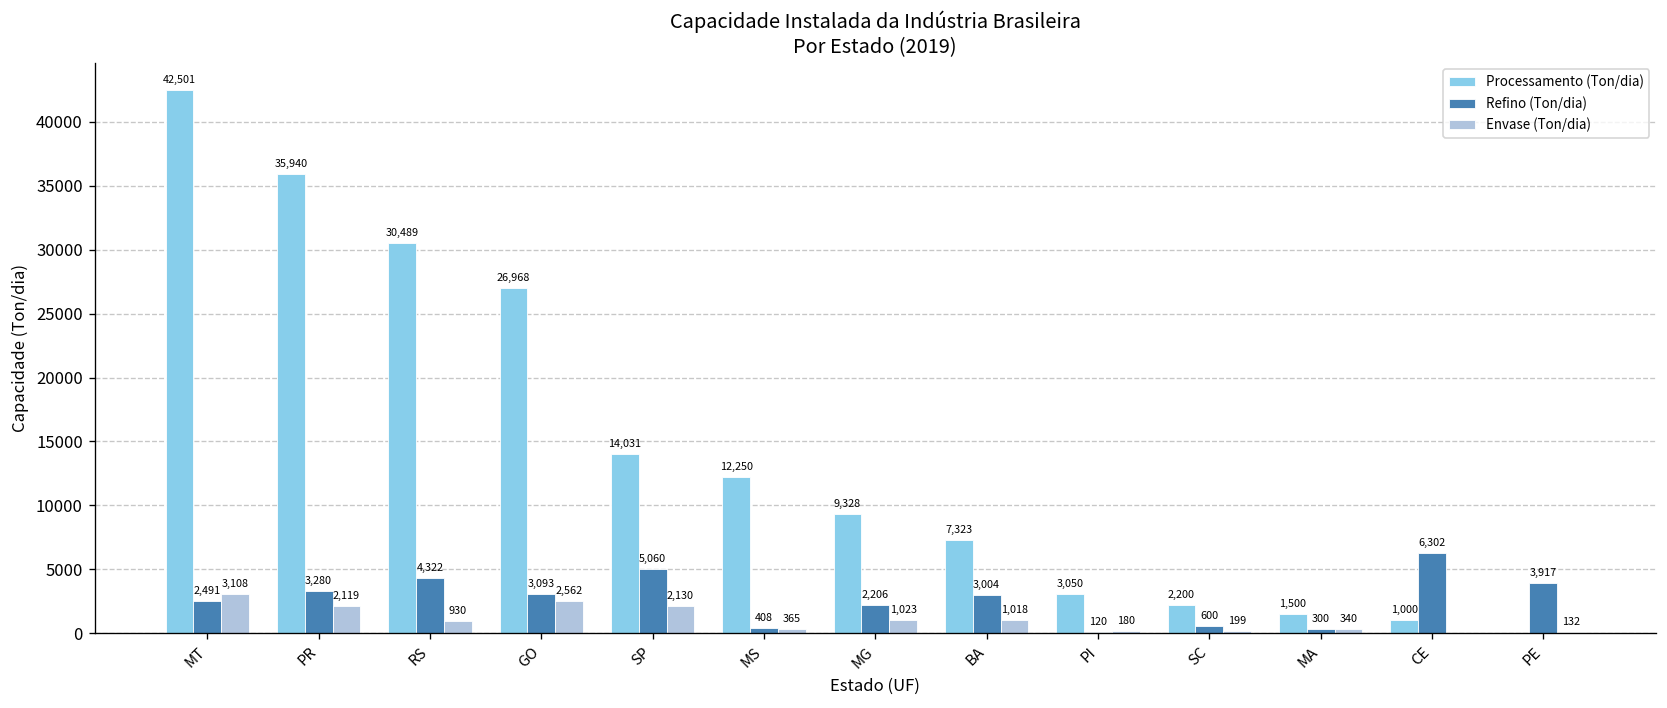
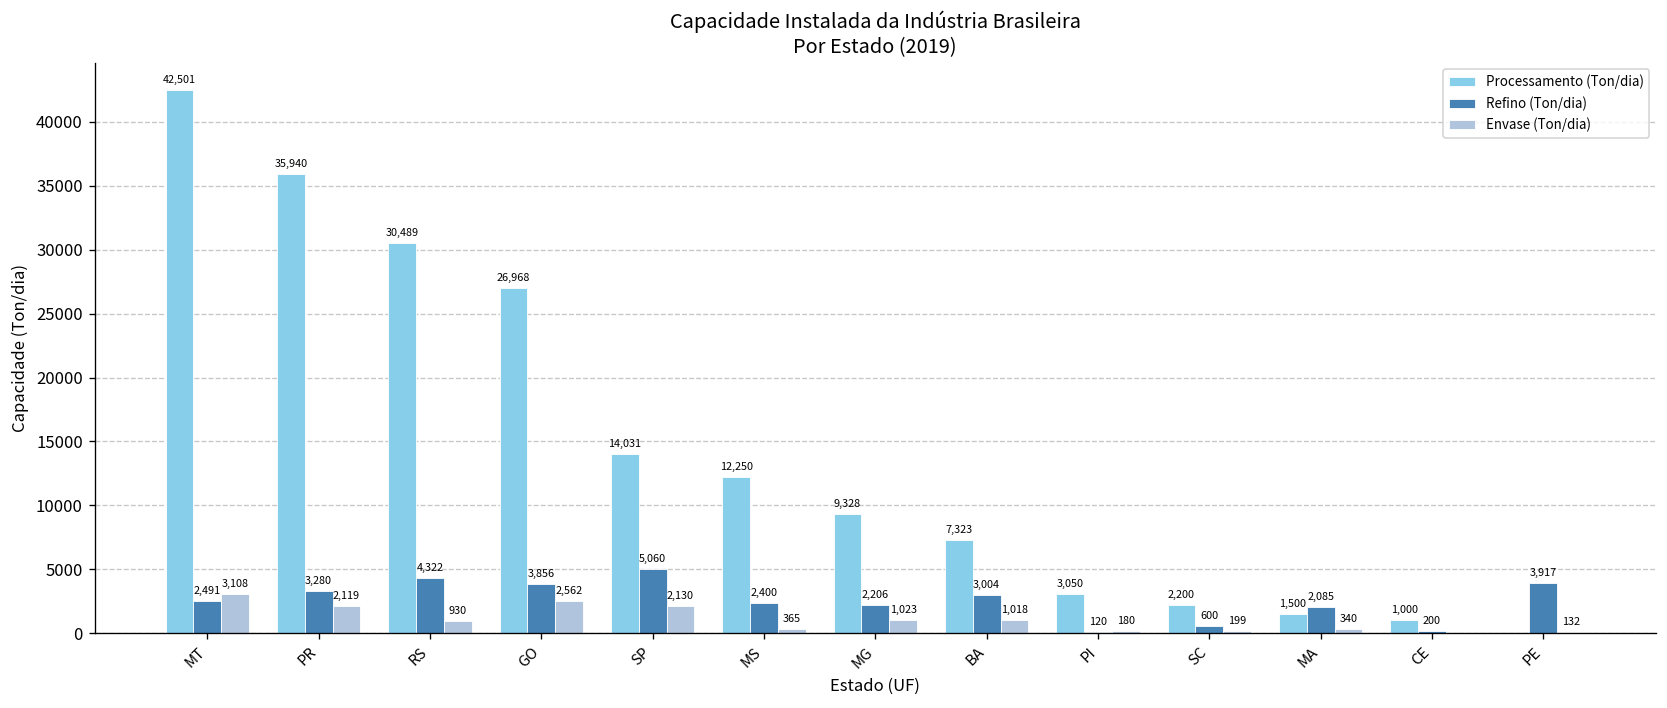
  {
    "Refino (Ton/dia)": {
      "MT": "2,491",
      "PR": "3,280",
      "RS": "4,322",
-     "GO": "3,093",
+     "GO": "3,856",
      "SP": "5,060",
-     "MS": "408",
+     "MS": "2,400",
      "MG": "2,206",
      "BA": "3,004",
      "PI": "120",
      "SC": "600",
-     "MA": "300",
-     "CE": "6,302",
+     "MA": "2,085",
+     "CE": "200",
      "PE": "3,917"
    }
  }
